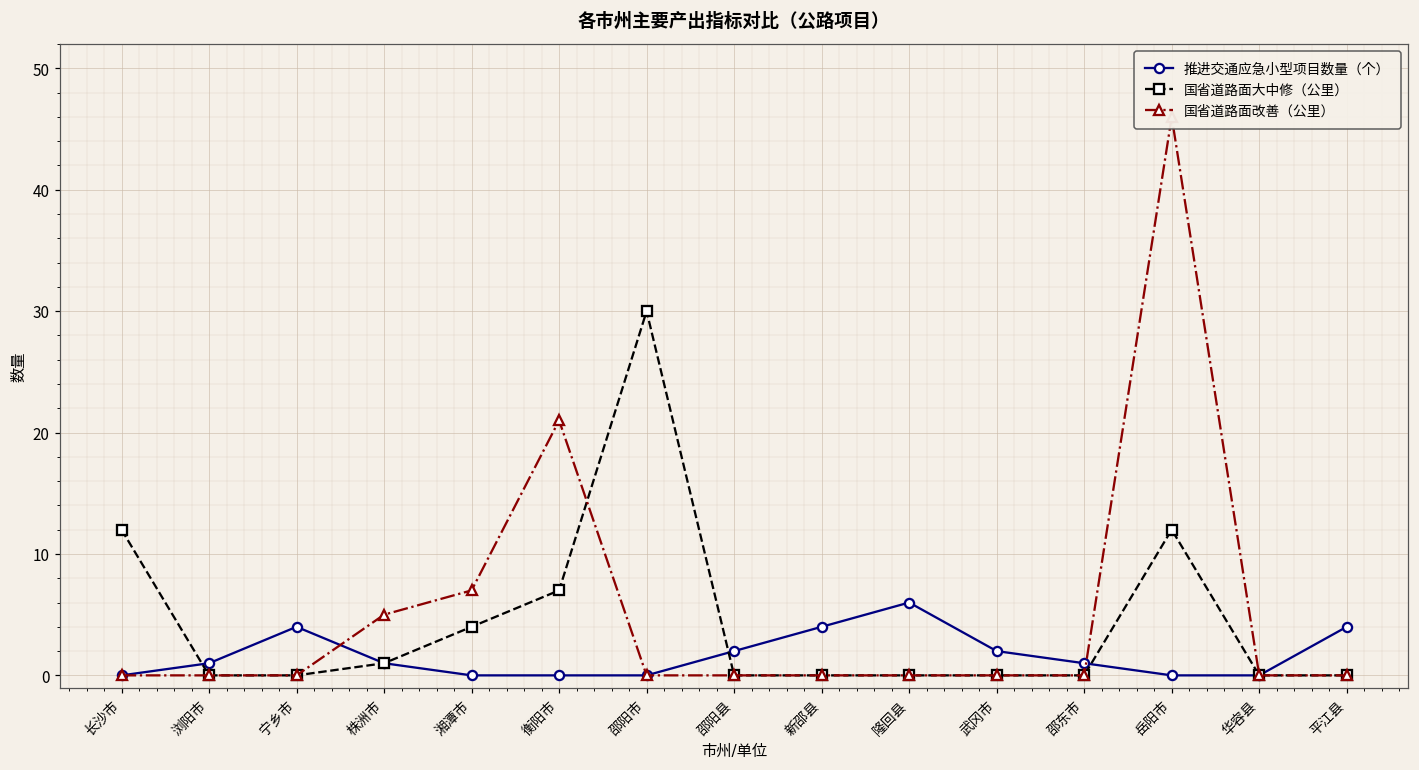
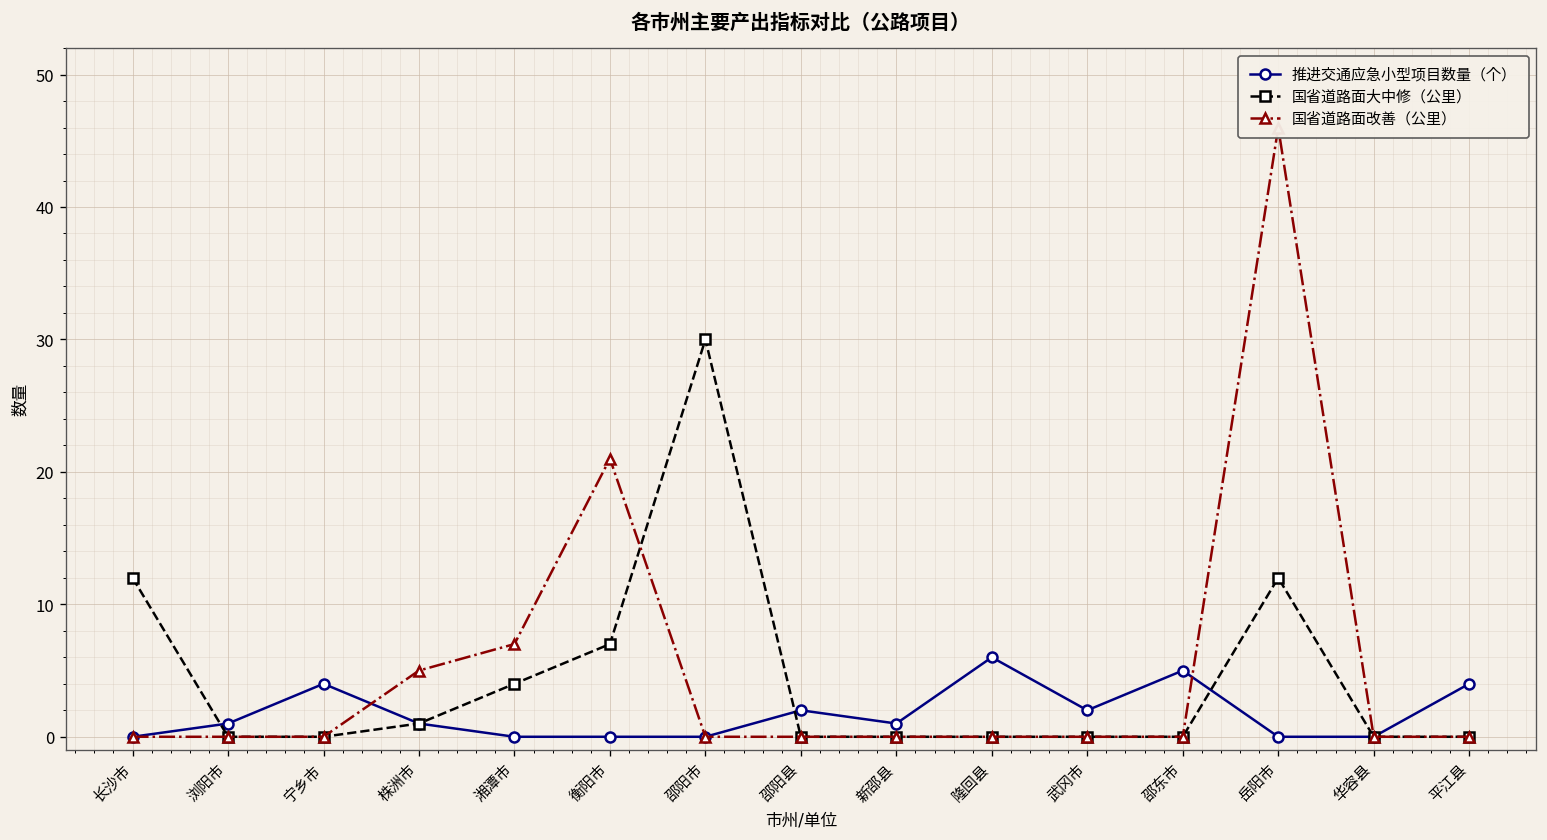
  {
    "推进交通应急小型项目数量（个）": {
      "浏阳市": 1,
      "宁乡市": 4,
      "湘潭市": 0,
      "衡阳市": 0,
      "邵阳县": 2,
-     "新邵县": 4,
+     "新邵县": 1,
      "隆回县": 6,
      "武冈市": 2,
-     "邵东市": 1,
+     "邵东市": 5,
      "岳阳市": 0,
      "平江县": 4
    },
    "国省道路面大中修（公里）": {
      "长沙市": 12,
      "湘潭市": 4,
      "衡阳市": 7,
      "邵阳市": 30,
      "岳阳市": 12
    },
    "国省道路面改善（公里）": {
      "株洲市": 5,
      "湘潭市": 7,
      "衡阳市": 21
    }
  }
